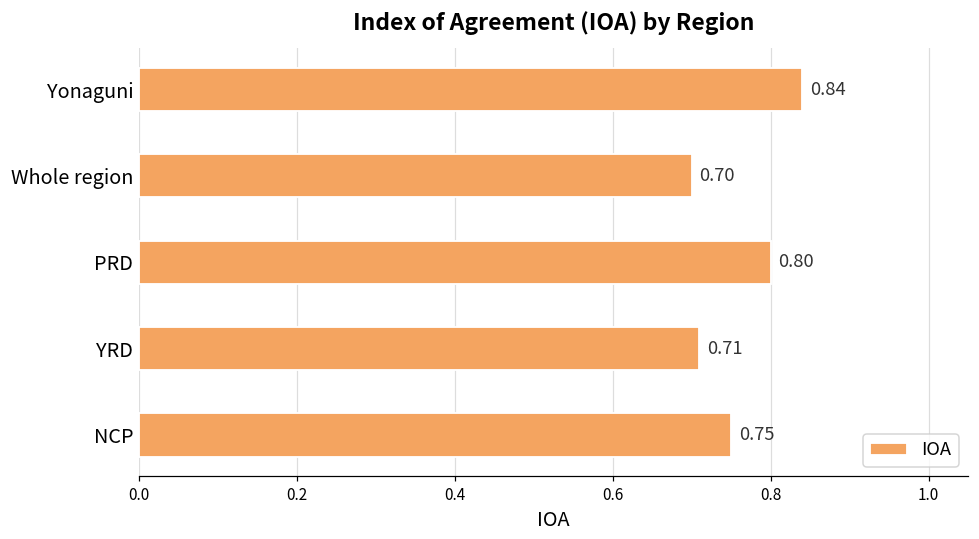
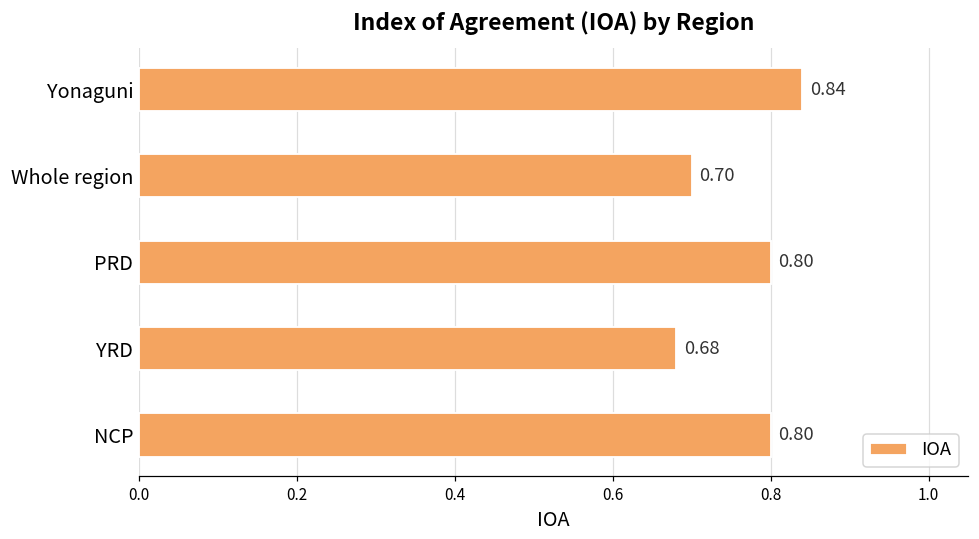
  {
    "Yonaguni": 0.84,
    "Whole region": 0.70,
    "PRD": 0.80,
-   "YRD": 0.71,
-   "NCP": 0.75
+   "YRD": 0.68,
+   "NCP": 0.80
  }
